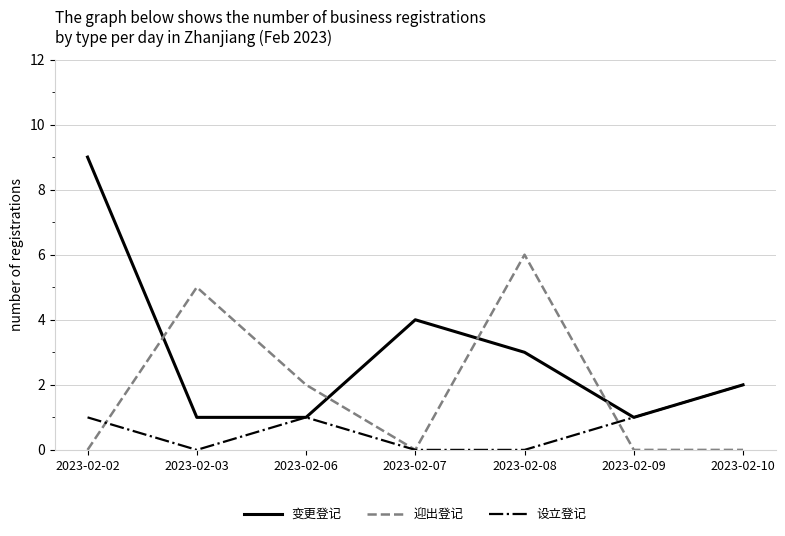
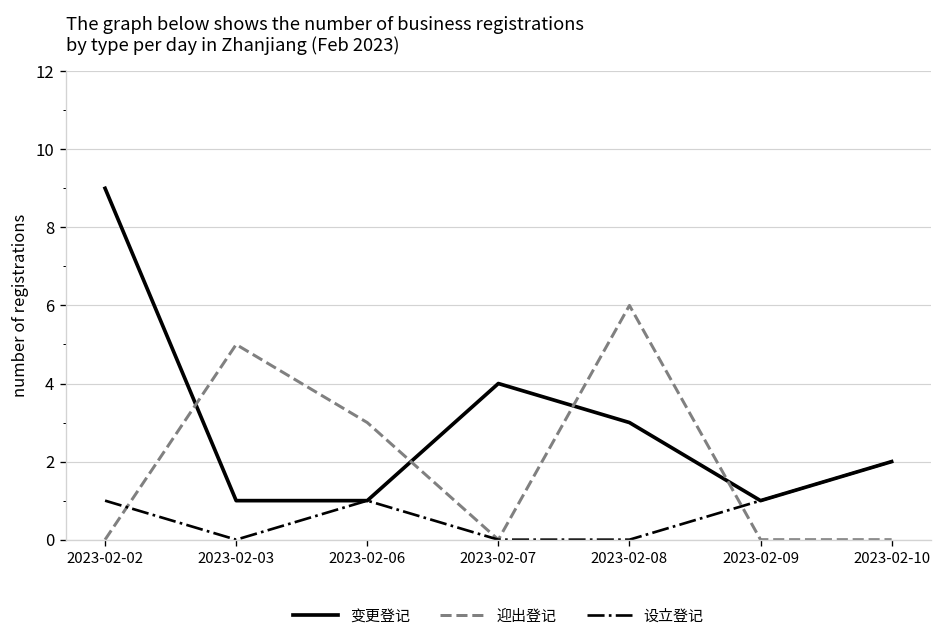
  {
    "迎出登记": {
      "2023-02-02": 0,
      "2023-02-03": 5,
-     "2023-02-06": 2,
+     "2023-02-06": 3,
      "2023-02-08": 6,
      "2023-02-09": 0,
      "2023-02-10": 0
    }
  }
